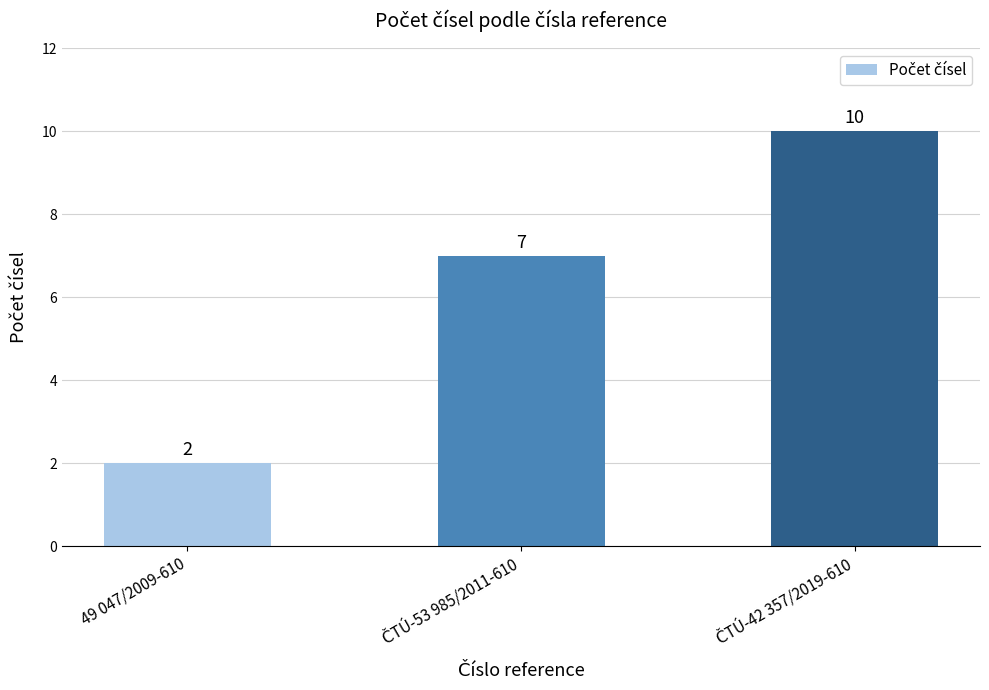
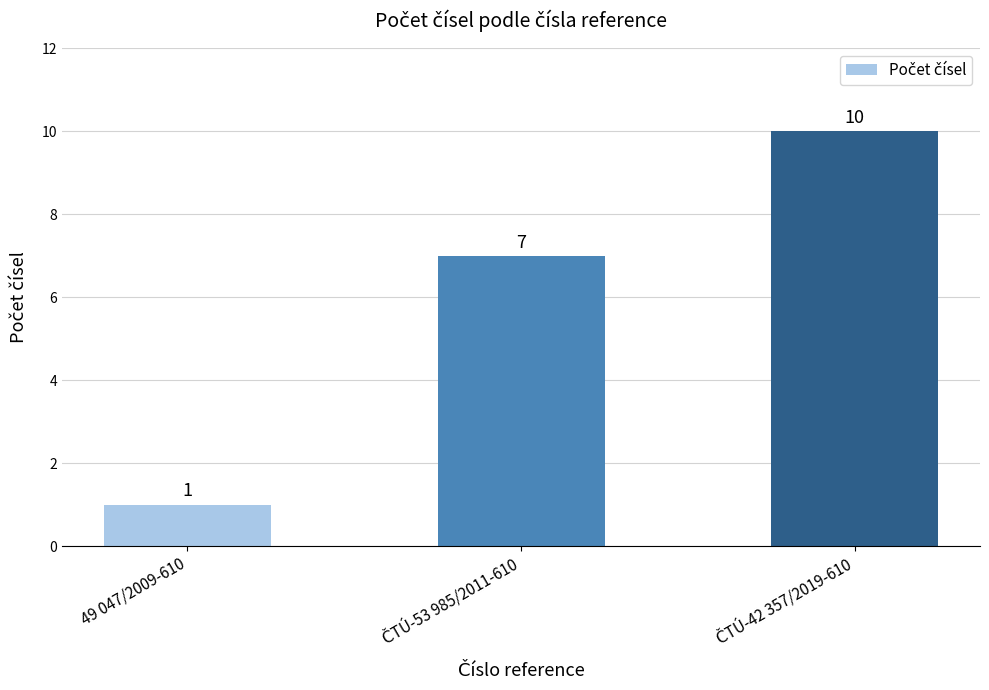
  {
-   "49 047/2009-610": 2,
+   "49 047/2009-610": 1,
    "ČTÚ-53 985/2011-610": 7,
    "ČTÚ-42 357/2019-610": 10
  }
